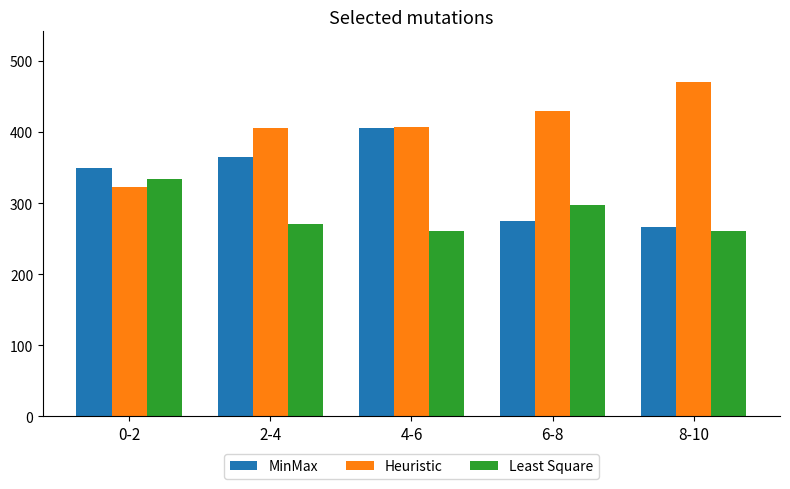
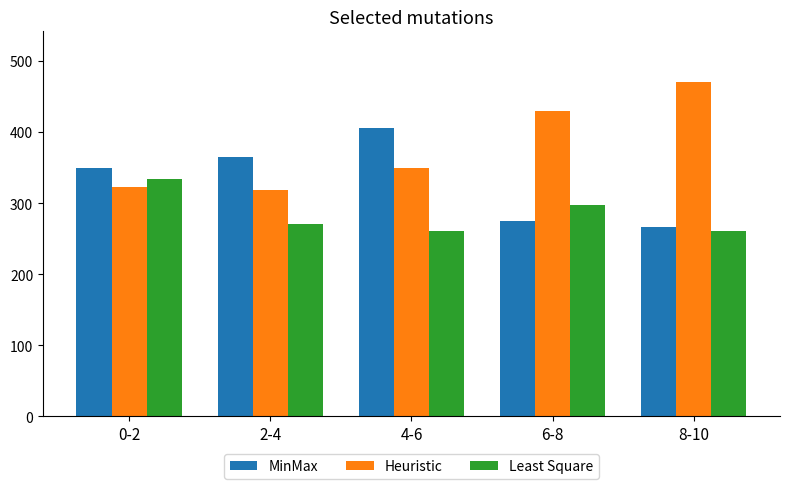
  {
    "MinMax": {
      "0-2": 350,
      "2-4": 370,
      "4-6": 410,
      "6-8": 280,
      "8-10": 270
    },
    "Heuristic": {
      "0-2": 320,
-     "2-4": 410,
-     "4-6": 410,
+     "2-4": 320,
+     "4-6": 350,
      "6-8": 430,
      "8-10": 470
    },
    "Least Square": {
      "0-2": 330,
      "2-4": 270,
      "4-6": 260,
      "6-8": 300,
      "8-10": 260
    }
  }
